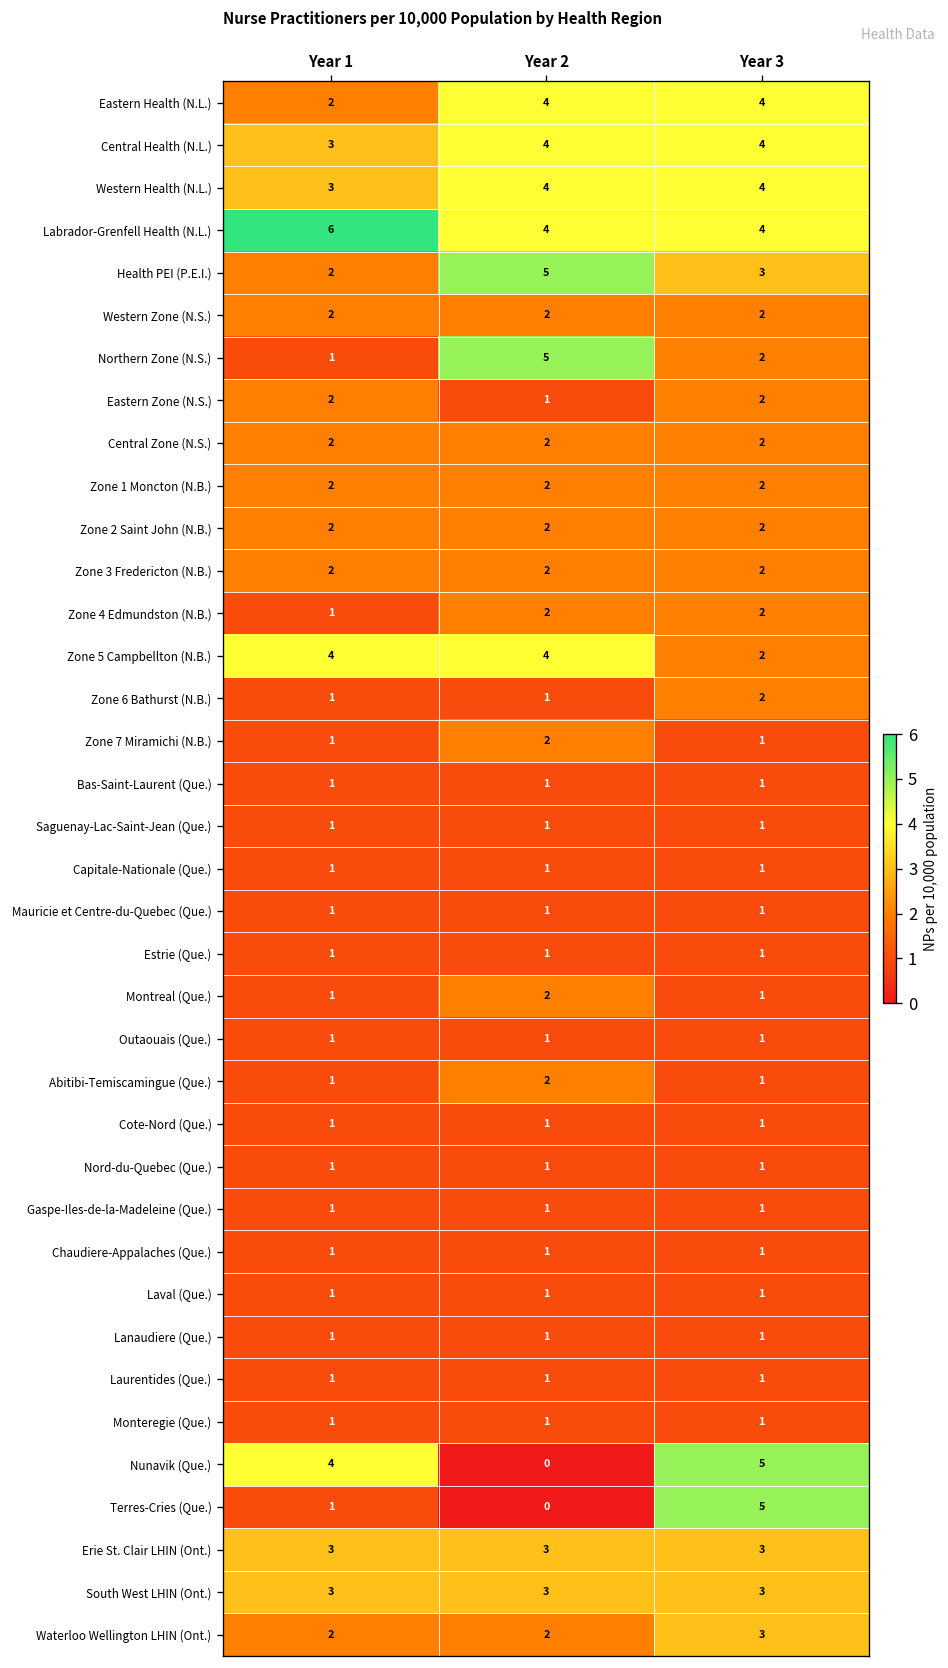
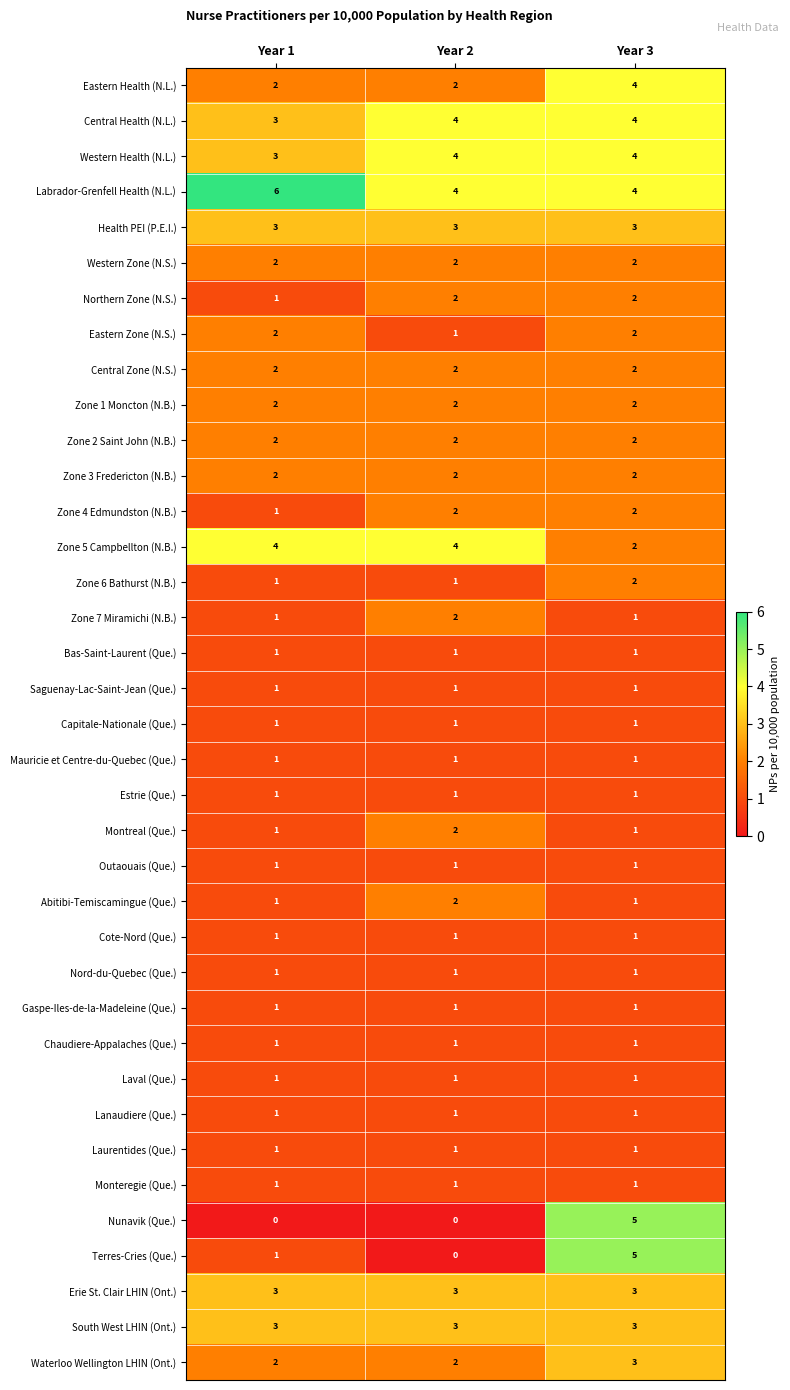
  {
    "Eastern Health (N.L.)": {
      "Year 1": 2,
-     "Year 2": 4,
+     "Year 2": 2,
      "Year 3": 4
    },
    "Central Health (N.L.)": {
      "Year 1": 3,
      "Year 2": 4,
      "Year 3": 4
    },
    "Western Health (N.L.)": {
      "Year 1": 3,
      "Year 2": 4,
      "Year 3": 4
    },
    "Labrador-Grenfell Health (N.L.)": {
      "Year 1": 6,
      "Year 2": 4,
      "Year 3": 4
    },
    "Health PEI (P.E.I.)": {
-     "Year 1": 2,
-     "Year 2": 5,
+     "Year 1": 3,
+     "Year 2": 3,
      "Year 3": 3
    },
    "Western Zone (N.S.)": {
      "Year 1": 2,
      "Year 2": 2,
      "Year 3": 2
    },
    "Northern Zone (N.S.)": {
      "Year 1": 1,
-     "Year 2": 5,
+     "Year 2": 2,
      "Year 3": 2
    },
    "Eastern Zone (N.S.)": {
      "Year 1": 2,
      "Year 2": 1,
      "Year 3": 2
    },
    "Central Zone (N.S.)": {
      "Year 1": 2,
      "Year 2": 2,
      "Year 3": 2
    },
    "Zone 1 Moncton (N.B.)": {
      "Year 1": 2,
      "Year 2": 2,
      "Year 3": 2
    },
    "Zone 2 Saint John (N.B.)": {
      "Year 1": 2,
      "Year 2": 2,
      "Year 3": 2
    },
    "Zone 3 Fredericton (N.B.)": {
      "Year 1": 2,
      "Year 2": 2,
      "Year 3": 2
    },
    "Zone 4 Edmundston (N.B.)": {
      "Year 1": 1,
      "Year 2": 2,
      "Year 3": 2
    },
    "Zone 5 Campbellton (N.B.)": {
      "Year 1": 4,
      "Year 2": 4,
      "Year 3": 2
    },
    "Zone 6 Bathurst (N.B.)": {
      "Year 1": 1,
      "Year 2": 1,
      "Year 3": 2
    },
    "Zone 7 Miramichi (N.B.)": {
      "Year 1": 1,
      "Year 2": 2,
      "Year 3": 1
    },
    "Bas-Saint-Laurent (Que.)": {
      "Year 1": 1,
      "Year 2": 1,
      "Year 3": 1
    },
    "Saguenay-Lac-Saint-Jean (Que.)": {
      "Year 1": 1,
      "Year 2": 1,
      "Year 3": 1
    },
    "Capitale-Nationale (Que.)": {
      "Year 1": 1,
      "Year 2": 1,
      "Year 3": 1
    },
    "Mauricie et Centre-du-Quebec (Que.)": {
      "Year 1": 1,
      "Year 2": 1,
      "Year 3": 1
    },
    "Estrie (Que.)": {
      "Year 1": 1,
      "Year 2": 1,
      "Year 3": 1
    },
    "Montreal (Que.)": {
      "Year 1": 1,
      "Year 2": 2,
      "Year 3": 1
    },
    "Outaouais (Que.)": {
      "Year 1": 1,
      "Year 2": 1,
      "Year 3": 1
    },
    "Abitibi-Temiscamingue (Que.)": {
      "Year 1": 1,
      "Year 2": 2,
      "Year 3": 1
    },
    "Cote-Nord (Que.)": {
      "Year 1": 1,
      "Year 2": 1,
      "Year 3": 1
    },
    "Nord-du-Quebec (Que.)": {
      "Year 1": 1,
      "Year 2": 1,
      "Year 3": 1
    },
    "Gaspe-Iles-de-la-Madeleine (Que.)": {
      "Year 1": 1,
      "Year 2": 1,
      "Year 3": 1
    },
    "Chaudiere-Appalaches (Que.)": {
      "Year 1": 1,
      "Year 2": 1,
      "Year 3": 1
    },
    "Laval (Que.)": {
      "Year 1": 1,
      "Year 2": 1,
      "Year 3": 1
    },
    "Lanaudiere (Que.)": {
      "Year 1": 1,
      "Year 2": 1,
      "Year 3": 1
    },
    "Laurentides (Que.)": {
      "Year 1": 1,
      "Year 2": 1,
      "Year 3": 1
    },
    "Monteregie (Que.)": {
      "Year 1": 1,
      "Year 2": 1,
      "Year 3": 1
    },
    "Nunavik (Que.)": {
-     "Year 1": 4,
+     "Year 1": 0,
      "Year 2": 0,
      "Year 3": 5
    },
    "Terres-Cries (Que.)": {
      "Year 1": 1,
      "Year 2": 0,
      "Year 3": 5
    },
    "Erie St. Clair LHIN (Ont.)": {
      "Year 1": 3,
      "Year 2": 3,
      "Year 3": 3
    },
    "South West LHIN (Ont.)": {
      "Year 1": 3,
      "Year 2": 3,
      "Year 3": 3
    },
    "Waterloo Wellington LHIN (Ont.)": {
      "Year 1": 2,
      "Year 2": 2,
      "Year 3": 3
    }
  }
